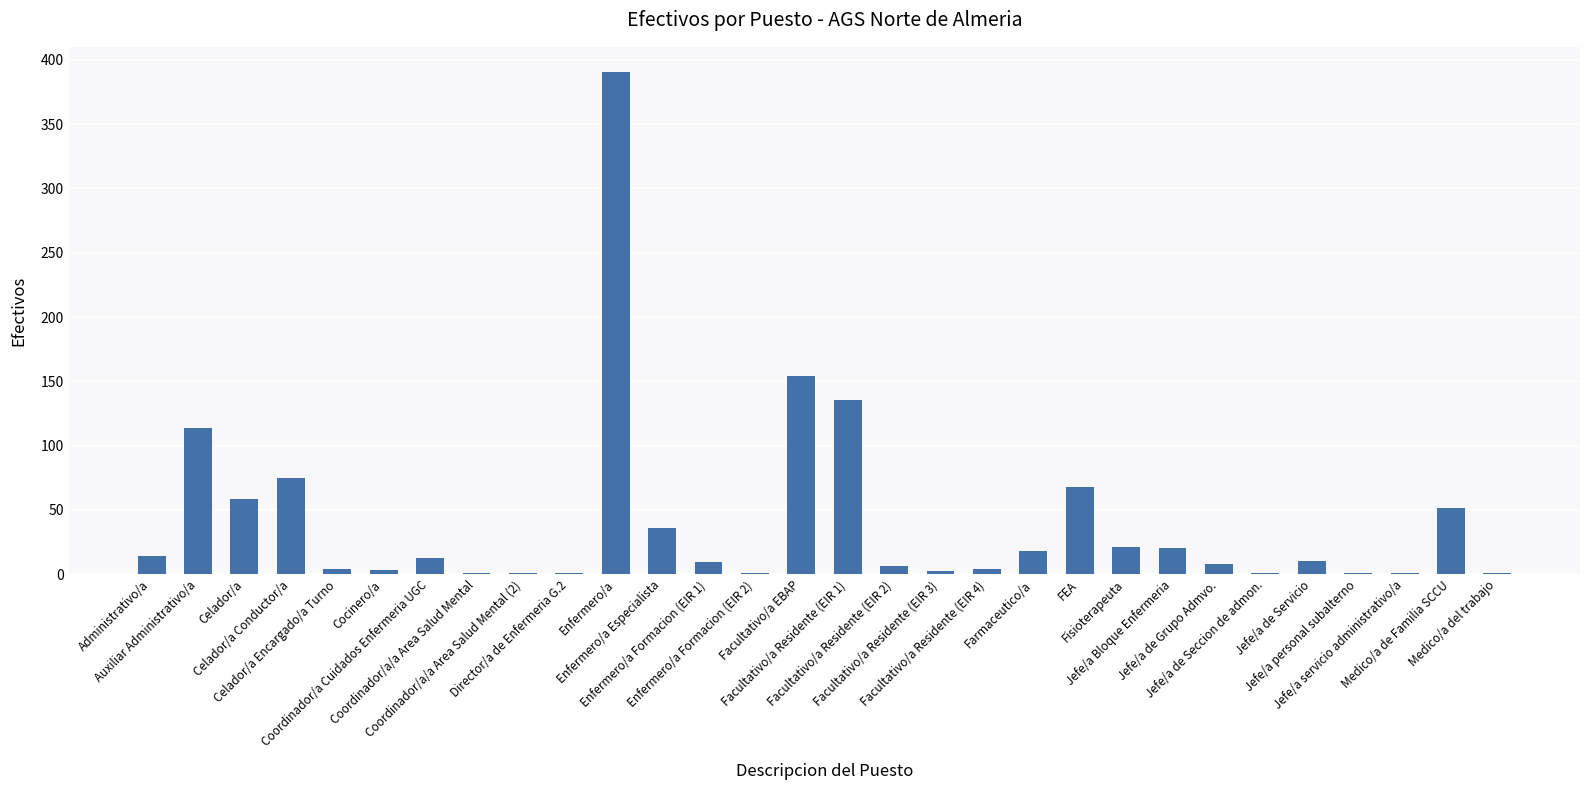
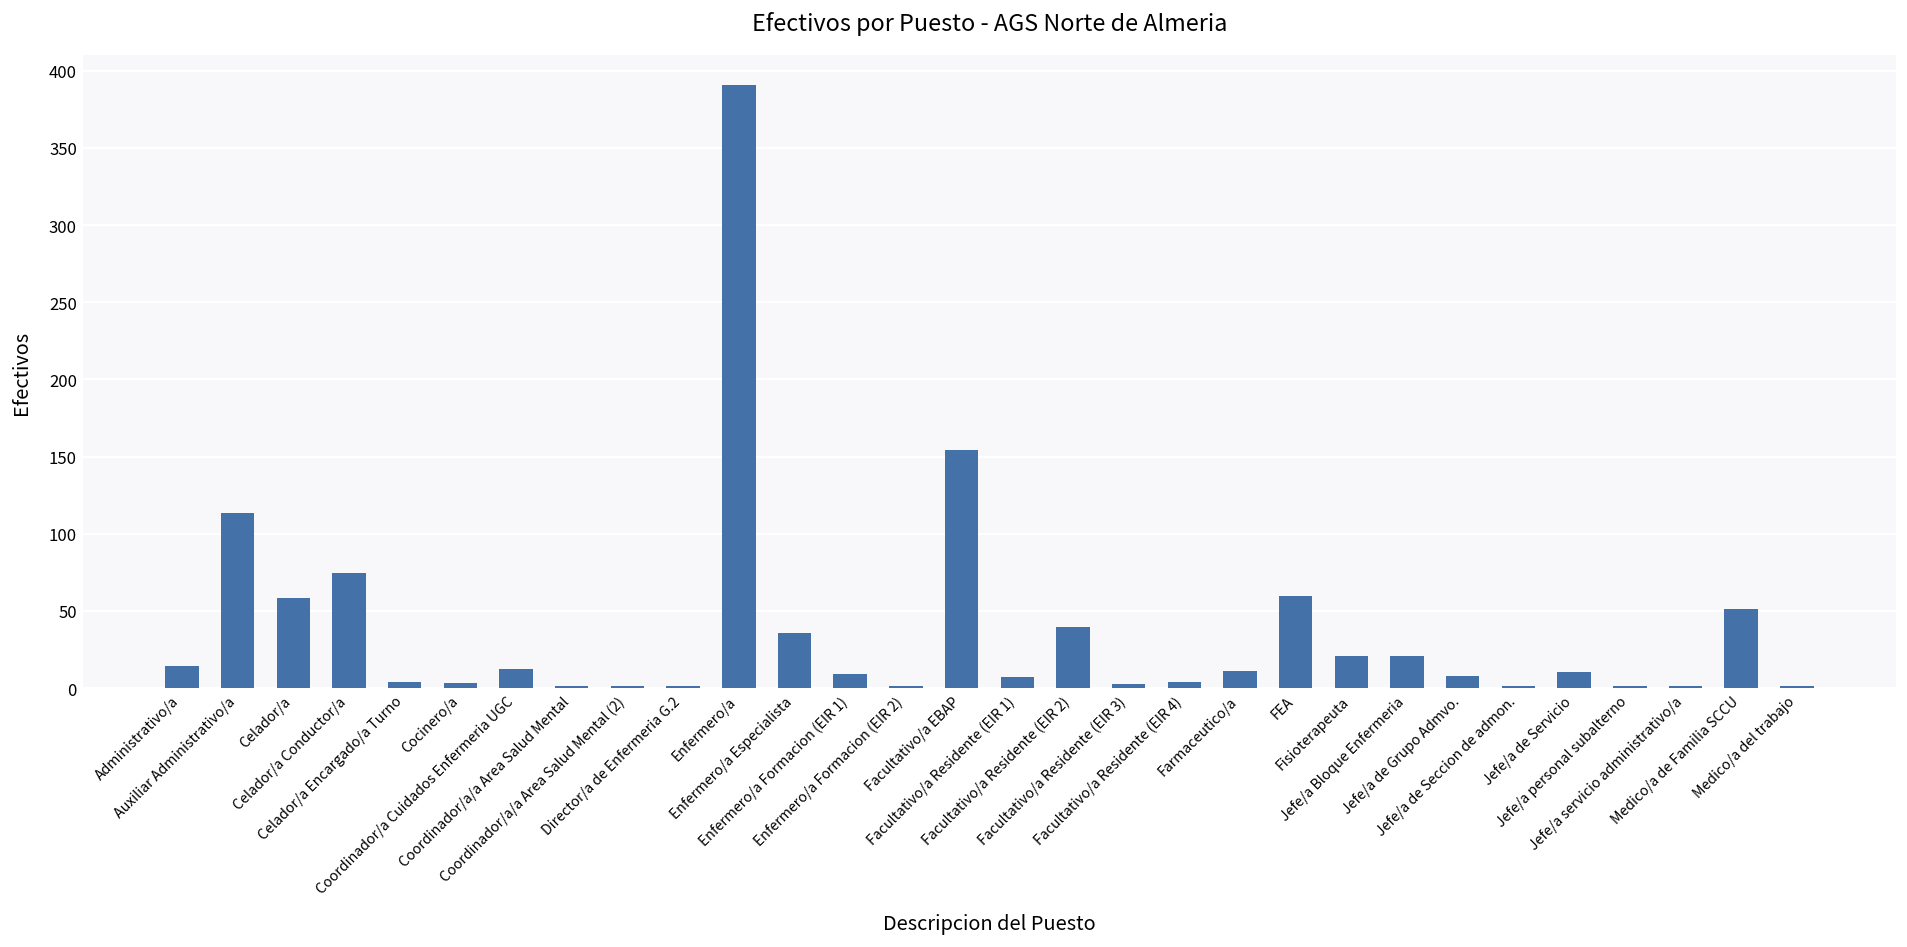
  {
    "Administrativo/a": 14,
    "Auxiliar Administrativo/a": 113,
    "Celador/a": 58,
    "Celador/a Conductor/a": 75,
    "Celador/a Encargado/a Turno": 4,
    "Cocinero/a": 3,
    "Coordinador/a Cuidados Enfermeria UGC": 13,
    "Enfermero/a": 391,
    "Enfermero/a Especialista": 36,
    "Enfermero/a Formacion (EIR 1)": 9,
    "Facultativo/a EBAP": 154,
-   "Facultativo/a Residente (EIR 1)": 136,
-   "Facultativo/a Residente (EIR 2)": 6,
+   "Facultativo/a Residente (EIR 1)": 7,
+   "Facultativo/a Residente (EIR 2)": 40,
    "Facultativo/a Residente (EIR 3)": 2,
    "Facultativo/a Residente (EIR 4)": 4,
-   "Farmaceutico/a": 18,
-   "FEA": 68,
+   "Farmaceutico/a": 11,
+   "FEA": 60,
    "Fisioterapeuta": 21,
    "Jefe/a Bloque Enfermeria": 21,
    "Jefe/a de Grupo Admvo.": 8,
    "Jefe/a de Servicio": 10,
    "Medico/a de Familia SCCU": 52
  }
